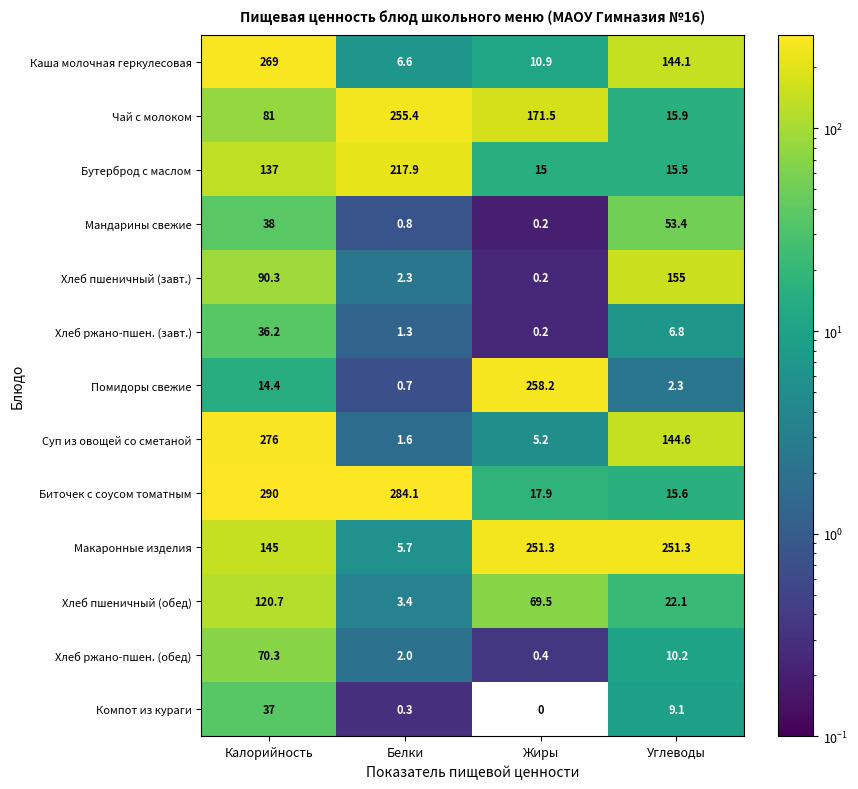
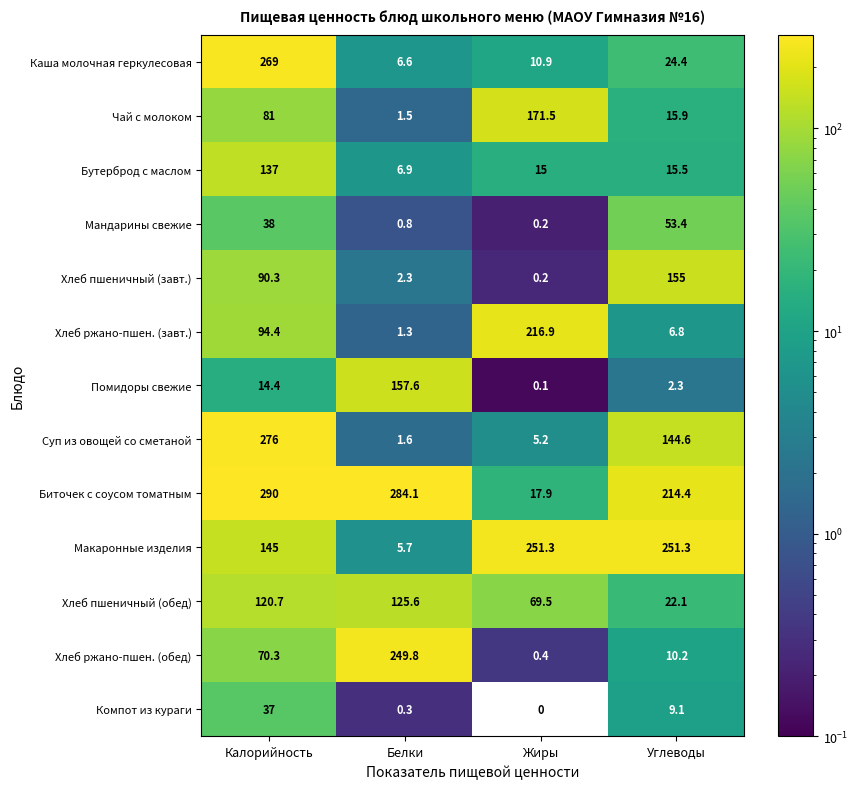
  {
    "Каша молочная геркулесовая": {
      "Калорийность": 269,
      "Белки": 6.6,
      "Жиры": 10.9,
-     "Углеводы": 144.1
+     "Углеводы": 24.4
    },
    "Чай с молоком": {
      "Калорийность": 81,
-     "Белки": 255.4,
+     "Белки": 1.5,
      "Жиры": 171.5,
      "Углеводы": 15.9
    },
    "Бутерброд с маслом": {
      "Калорийность": 137,
-     "Белки": 217.9,
+     "Белки": 6.9,
      "Жиры": 15,
      "Углеводы": 15.5
    },
    "Мандарины свежие": {
      "Калорийность": 38,
      "Белки": 0.8,
      "Жиры": 0.2,
      "Углеводы": 53.4
    },
    "Хлеб пшеничный (завт.)": {
      "Калорийность": 90.3,
      "Белки": 2.3,
      "Жиры": 0.2,
      "Углеводы": 155
    },
    "Хлеб ржано-пшен. (завт.)": {
-     "Калорийность": 36.2,
+     "Калорийность": 94.4,
      "Белки": 1.3,
-     "Жиры": 0.2,
+     "Жиры": 216.9,
      "Углеводы": 6.8
    },
    "Помидоры свежие": {
      "Калорийность": 14.4,
-     "Белки": 0.7,
-     "Жиры": 258.2,
+     "Белки": 157.6,
+     "Жиры": 0.1,
      "Углеводы": 2.3
    },
    "Суп из овощей со сметаной": {
      "Калорийность": 276,
      "Белки": 1.6,
      "Жиры": 5.2,
      "Углеводы": 144.6
    },
    "Биточек с соусом томатным": {
      "Калорийность": 290,
      "Белки": 284.1,
      "Жиры": 17.9,
-     "Углеводы": 15.6
+     "Углеводы": 214.4
    },
    "Макаронные изделия": {
      "Калорийность": 145,
      "Белки": 5.7,
      "Жиры": 251.3,
      "Углеводы": 251.3
    },
    "Хлеб пшеничный (обед)": {
      "Калорийность": 120.7,
-     "Белки": 3.4,
+     "Белки": 125.6,
      "Жиры": 69.5,
      "Углеводы": 22.1
    },
    "Хлеб ржано-пшен. (обед)": {
      "Калорийность": 70.3,
-     "Белки": 2.0,
+     "Белки": 249.8,
      "Жиры": 0.4,
      "Углеводы": 10.2
    },
    "Компот из кураги": {
      "Калорийность": 37,
      "Белки": 0.3,
      "Жиры": 0,
      "Углеводы": 9.1
    }
  }
